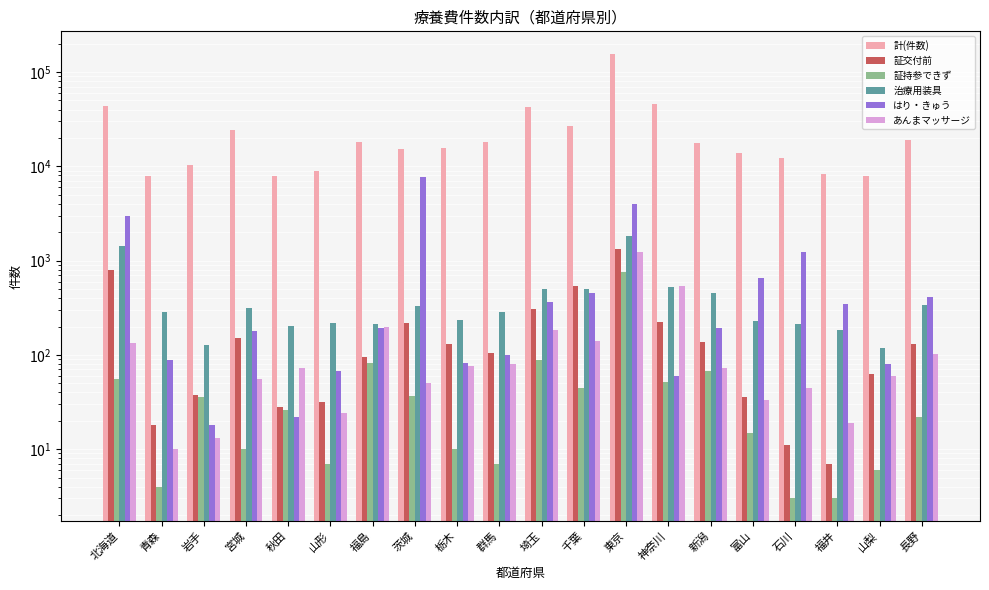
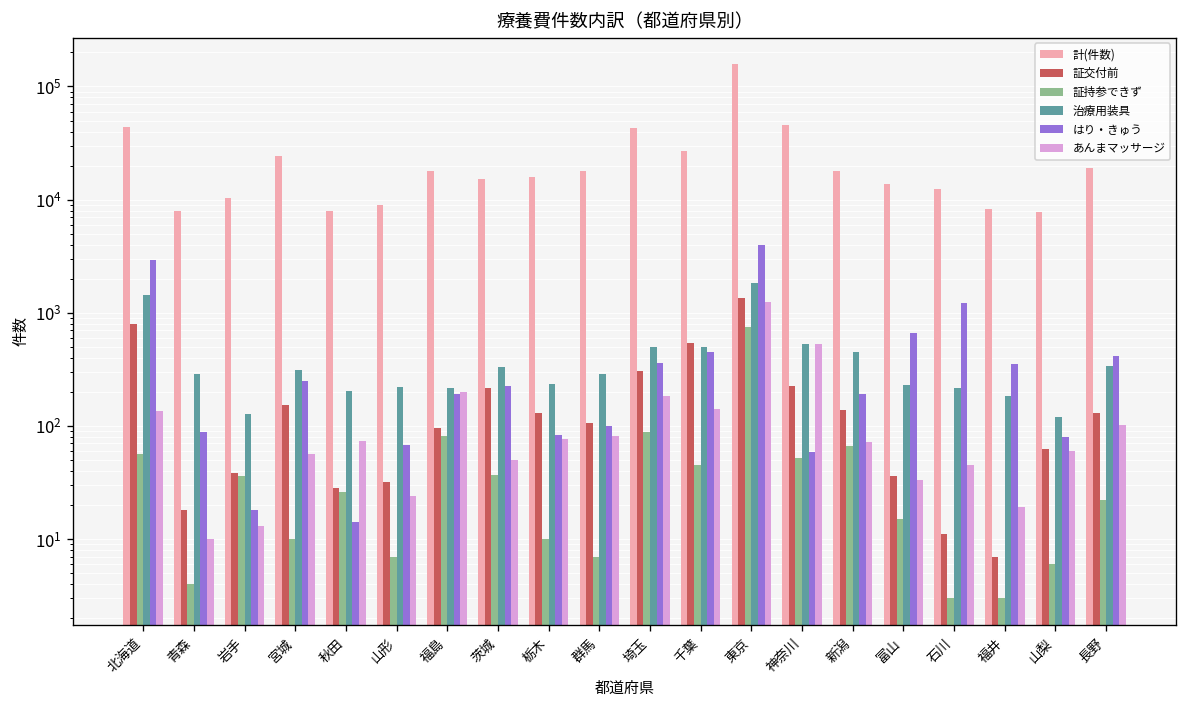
  {
    "証交付前": {
      "北海道": 800,
      "青森": 18,
      "岩手": 38,
      "宮城": 150,
      "秋田": 28,
      "山形": 32,
      "福島": 100,
      "茨城": 220,
      "栃木": 130,
      "群馬": 110,
      "埼玉": 310,
      "千葉": 500,
      "東京": 1300,
      "神奈川": 230,
      "新潟": 140,
      "富山": 36,
      "石川": 11,
      "福井": 7,
      "山梨": 60,
      "長野": 130
    },
    "はり・きゅう": {
      "北海道": 2900,
      "青森": 90,
      "岩手": 18,
-     "宮城": 180,
-     "秋田": 22,
+     "宮城": 250,
+     "秋田": 14,
      "山形": 70,
      "福島": 190,
-     "茨城": 8000,
+     "茨城": 220,
      "栃木": 80,
      "群馬": 100,
      "埼玉": 360,
      "千葉": 500,
      "東京": 4000,
      "神奈川": 60,
      "新潟": 190,
      "富山": 700,
      "石川": 1200,
      "福井": 350,
      "山梨": 80,
      "長野": 400
    }
  }
